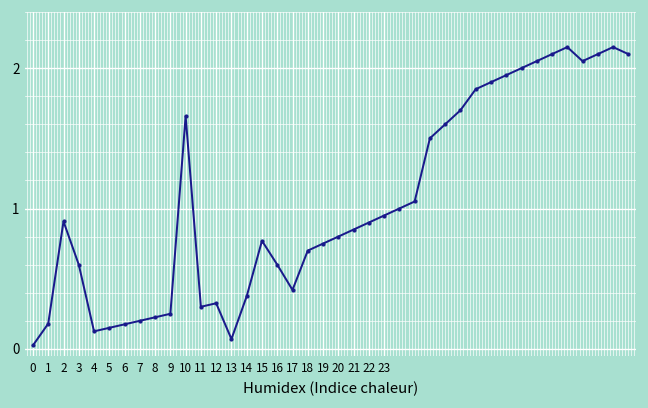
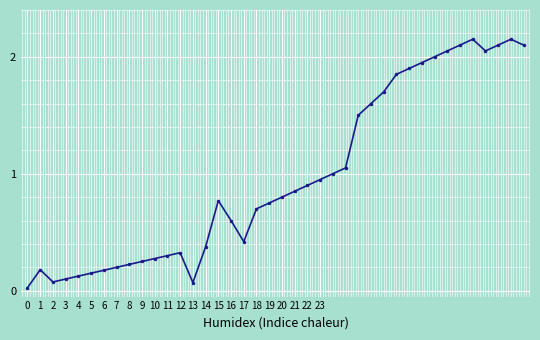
  {
    "0": 0.03,
    "1": 0.18,
-   "2": 0.91,
-   "3": 0.6,
+   "2": 0.08,
+   "3": 0.1,
    "4": 0.13,
    "5": 0.15,
    "6": 0.18,
    "7": 0.20,
    "8": 0.23,
    "9": 0.25,
-   "10": 1.66,
+   "10": 0.28,
    "11": 0.30,
    "12": 0.33,
    "13": 0.07,
    "14": 0.38,
    "15": 0.77,
    "16": 0.60,
    "17": 0.42,
    "18": 0.70,
    "19": 0.75,
    "20": 0.80,
    "21": 0.85,
    "22": 0.90,
    "23": 0.95
  }
